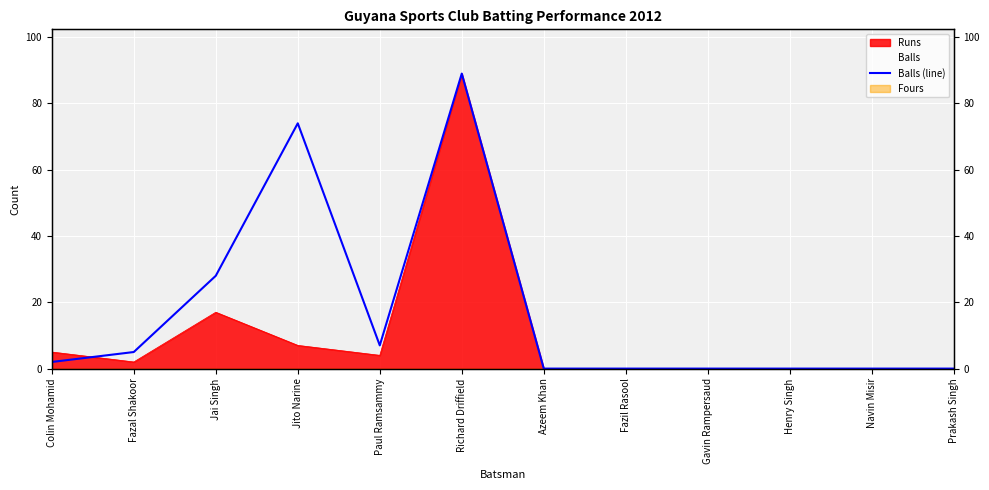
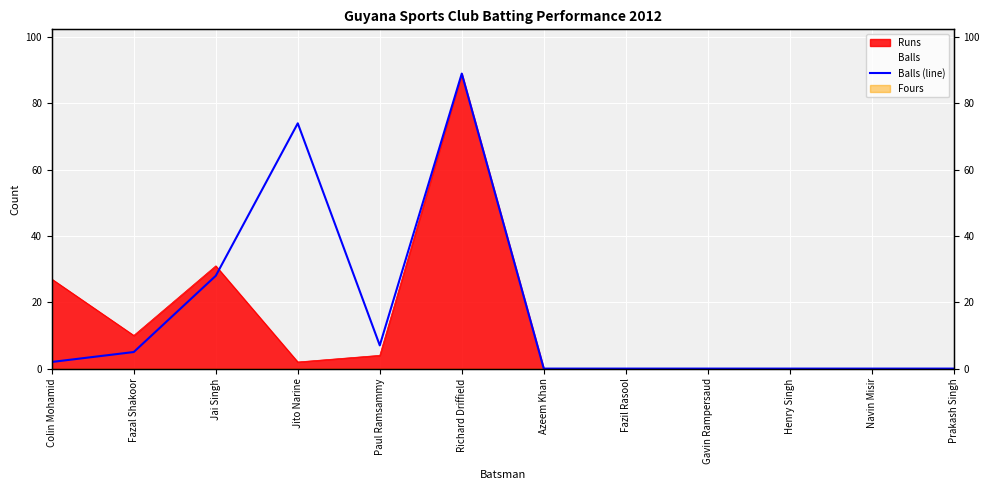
  {
    "Runs": {
-     "Colin Mohamid": 5,
-     "Fazal Shakoor": 2,
-     "Jai Singh": 17,
-     "Jito Narine": 7,
+     "Colin Mohamid": 27,
+     "Fazal Shakoor": 10,
+     "Jai Singh": 31,
+     "Jito Narine": 2,
      "Paul Ramsammy": 4
    },
    "Balls": {
      "Colin Mohamid": 2,
      "Fazal Shakoor": 5,
      "Jai Singh": 28,
      "Jito Narine": 74,
      "Paul Ramsammy": 7
    },
    "Fours": {
      "Colin Mohamid": 0,
      "Fazal Shakoor": 0,
      "Jai Singh": 0,
      "Jito Narine": 0,
      "Paul Ramsammy": 0,
      "Richard Driffield": 0
    }
  }
